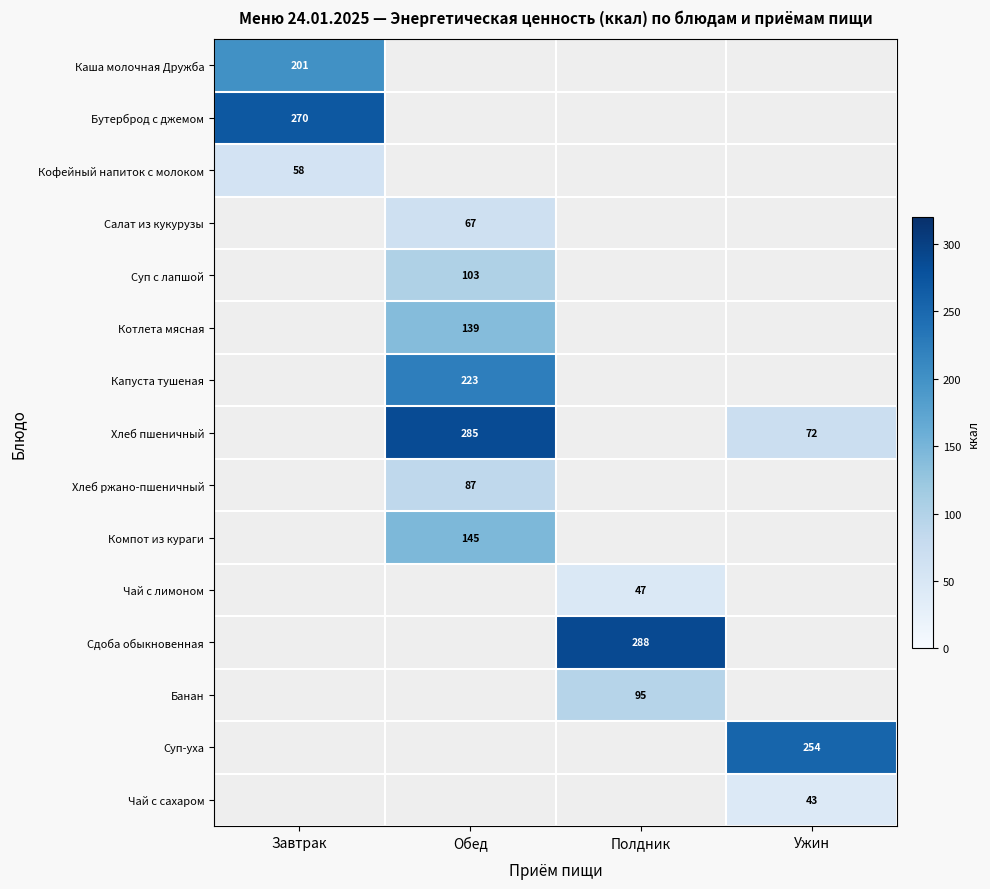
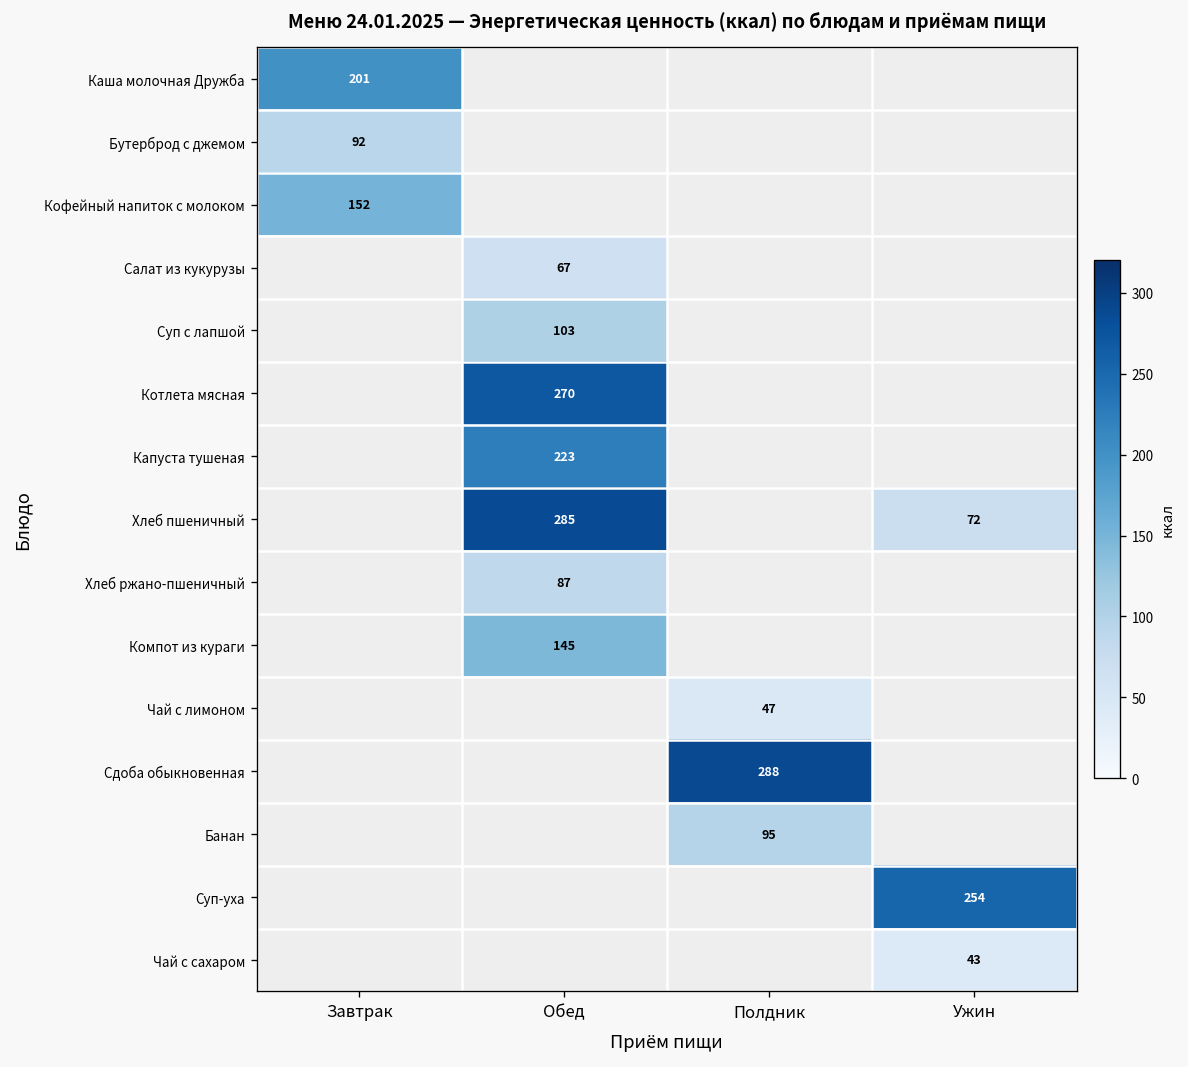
  {
    "Каша молочная Дружба": {
      "Завтрак": 201
    },
    "Бутерброд с джемом": {
-     "Завтрак": 270
+     "Завтрак": 92
    },
    "Кофейный напиток с молоком": {
-     "Завтрак": 58
+     "Завтрак": 152
    },
    "Салат из кукурузы": {
      "Обед": 67
    },
    "Суп с лапшой": {
      "Обед": 103
    },
    "Котлета мясная": {
-     "Обед": 139
+     "Обед": 270
    },
    "Капуста тушеная": {
      "Обед": 223
    },
    "Хлеб пшеничный": {
      "Обед": 285,
      "Ужин": 72
    },
    "Хлеб ржано-пшеничный": {
      "Обед": 87
    },
    "Компот из кураги": {
      "Обед": 145
    },
    "Чай с лимоном": {
      "Полдник": 47
    },
    "Сдоба обыкновенная": {
      "Полдник": 288
    },
    "Банан": {
      "Полдник": 95
    },
    "Суп-уха": {
      "Ужин": 254
    },
    "Чай с сахаром": {
      "Ужин": 43
    }
  }
